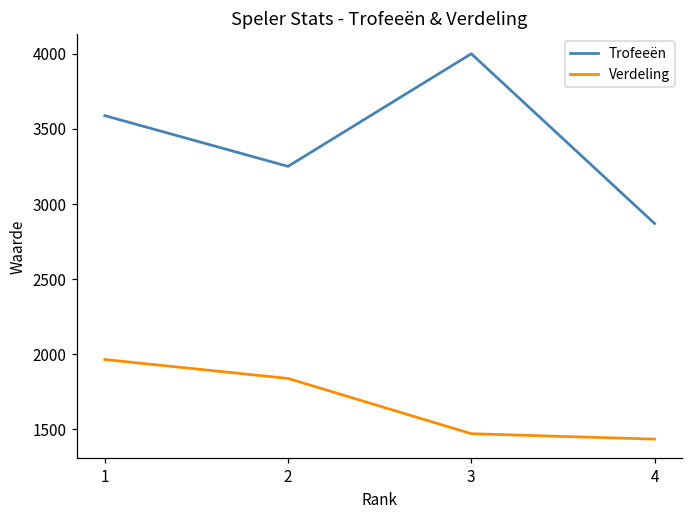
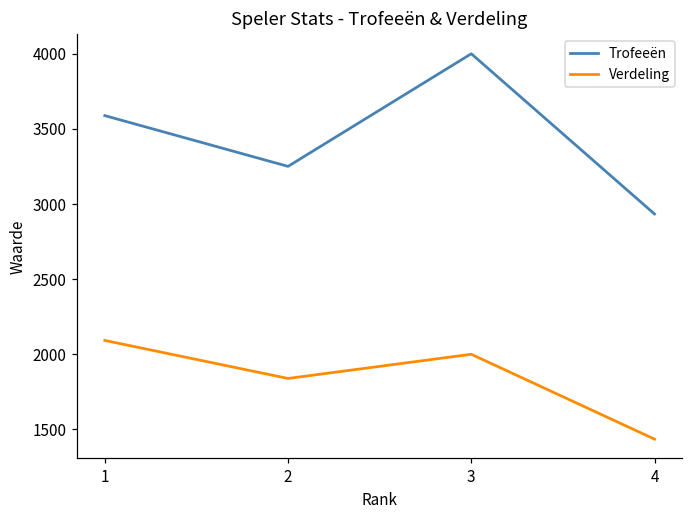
  {
    "Trofeeën": {
      "1": 3590,
      "2": 3250,
      "3": 4000,
-     "4": 2870
+     "4": 2930
    },
    "Verdeling": {
-     "1": 1970,
+     "1": 2090,
      "2": 1840,
-     "3": 1470,
+     "3": 2000,
      "4": 1440
    }
  }
